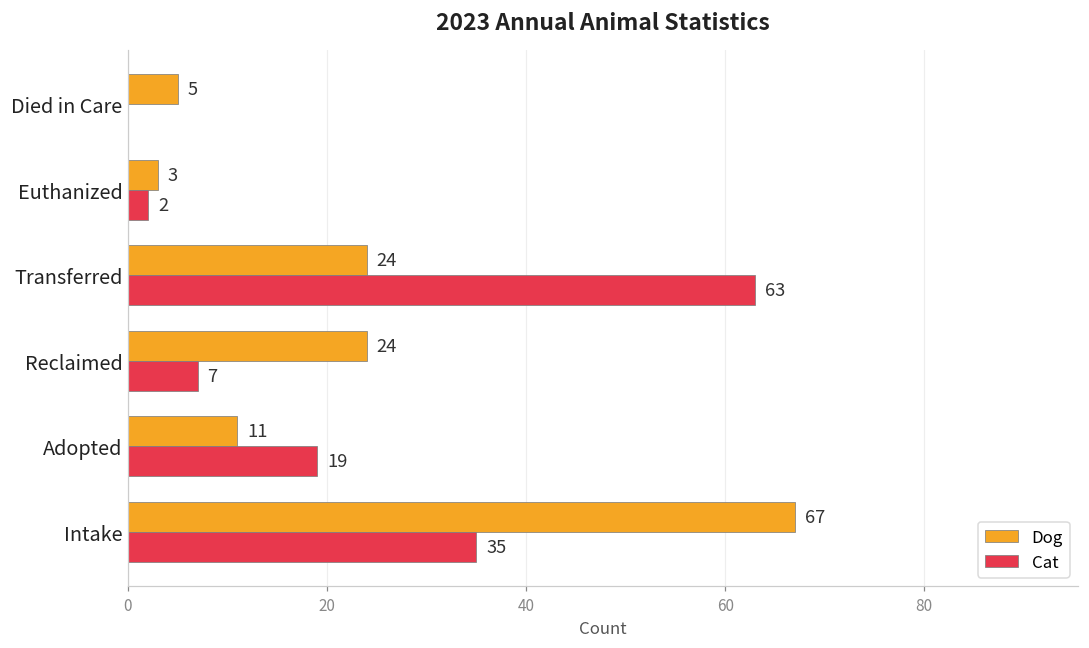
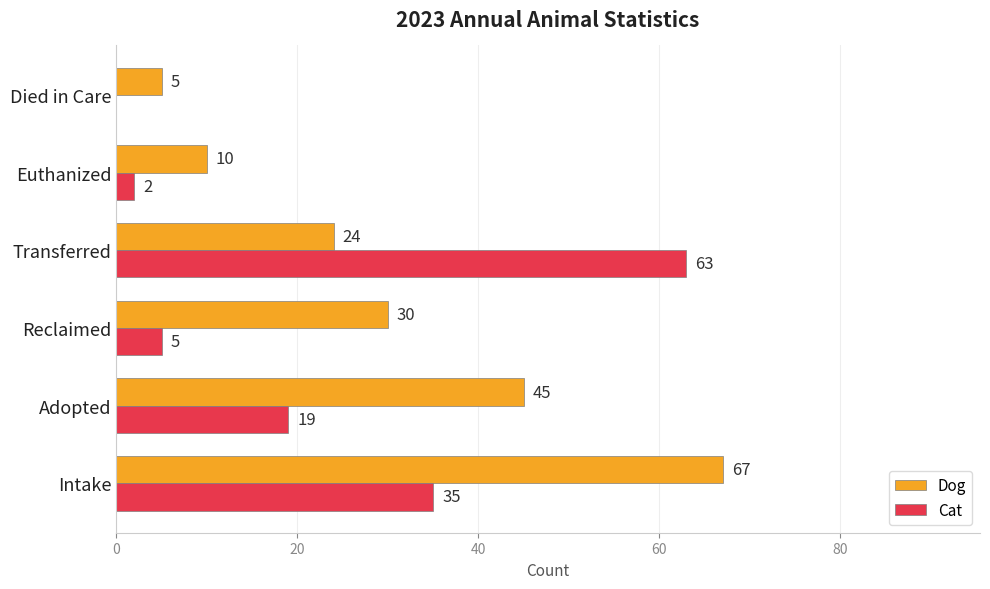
  {
    "Dog": {
      "Died in Care": 5,
-     "Euthanized": 3,
+     "Euthanized": 10,
      "Transferred": 24,
-     "Reclaimed": 24,
-     "Adopted": 11,
+     "Reclaimed": 30,
+     "Adopted": 45,
      "Intake": 67
    },
    "Cat": {
      "Euthanized": 2,
      "Transferred": 63,
-     "Reclaimed": 7,
+     "Reclaimed": 5,
      "Adopted": 19,
      "Intake": 35
    }
  }
